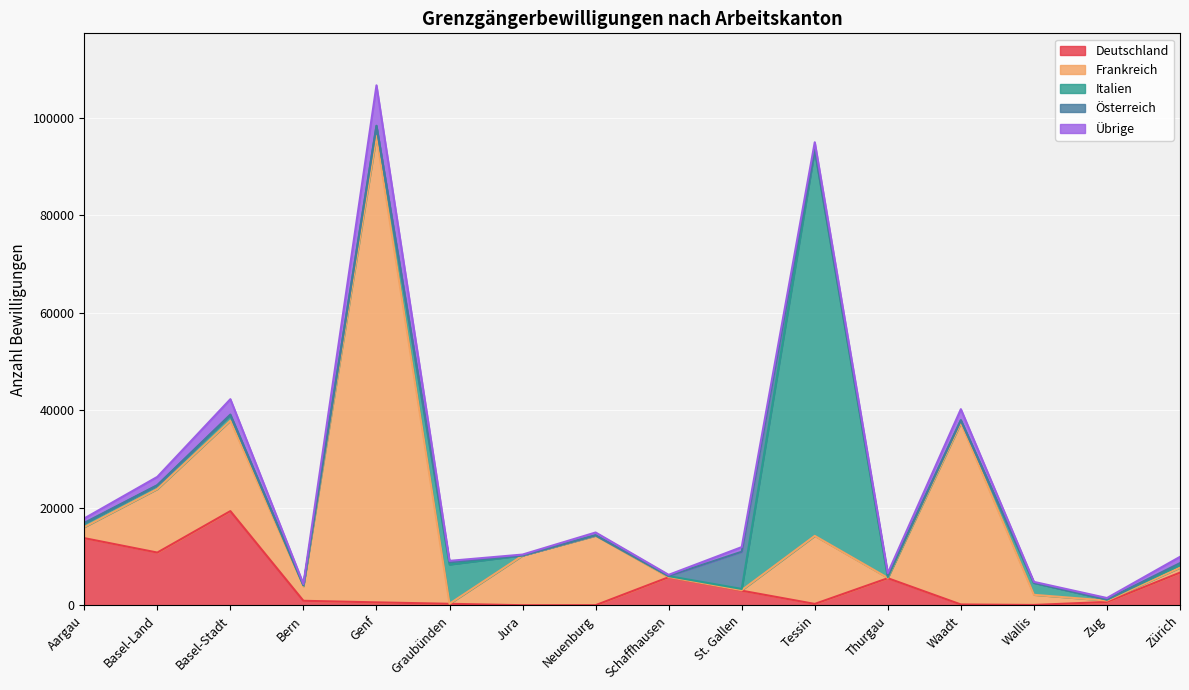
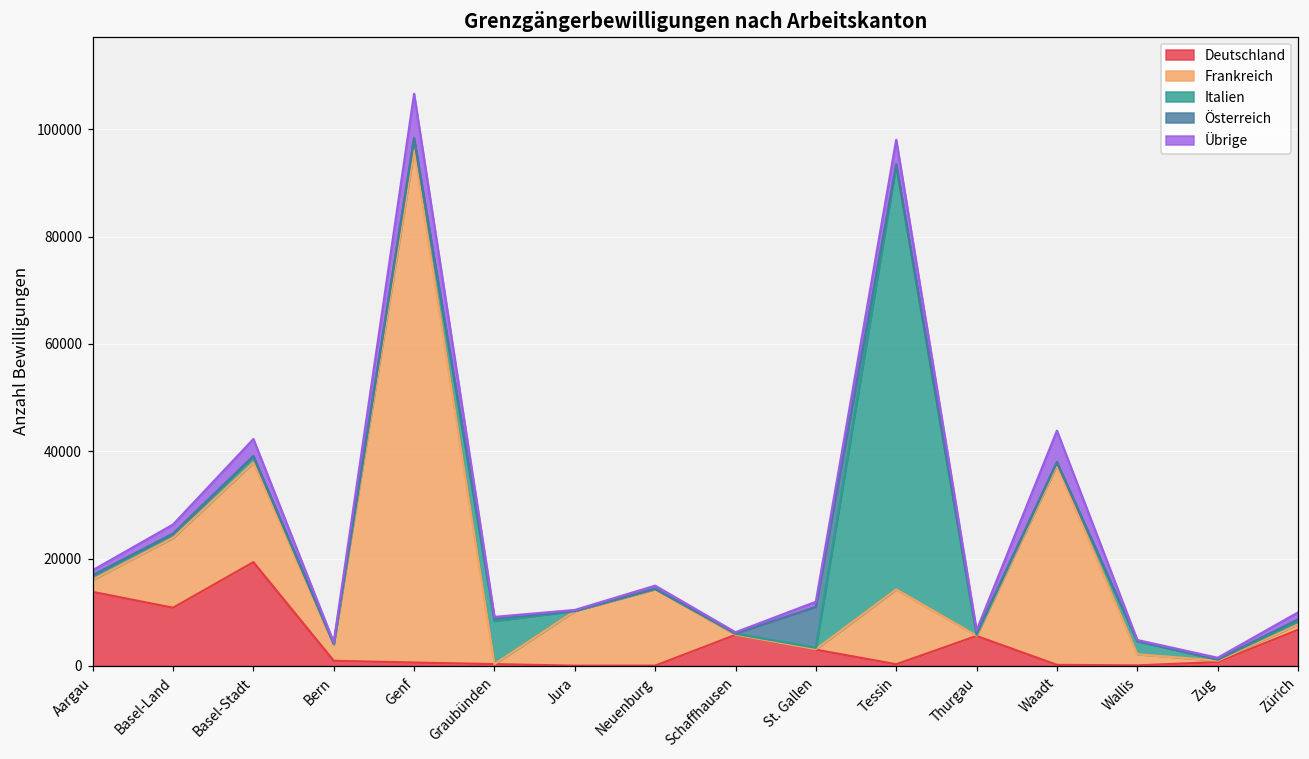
  {
    "Deutschland": {
      "Aargau": 14000,
      "Basel-Land": 11000,
      "Basel-Stadt": 19000,
      "Bern": 1000,
      "Genf": 1000,
      "Jura": 0,
      "Neuenburg": 0,
      "Tessin": 0,
      "Waadt": 0,
      "Wallis": 0,
      "Zürich": 7000
    },
    "Frankreich": {
      "Aargau": 2000,
      "Basel-Land": 13000,
      "Basel-Stadt": 19000,
      "Genf": 96000,
      "Tessin": 14000,
      "Waadt": 37000,
      "Wallis": 2000
    },
    "Übrige": {
      "Aargau": 1000,
      "Basel-Land": 2000,
      "Basel-Stadt": 3000,
      "Genf": 8000,
      "Neuenburg": 1000,
      "St. Gallen": 1000,
-     "Tessin": 1000,
+     "Tessin": 5000,
      "Thurgau": 1000,
-     "Waadt": 2000,
+     "Waadt": 6000,
      "Zürich": 1000
    }
  }
